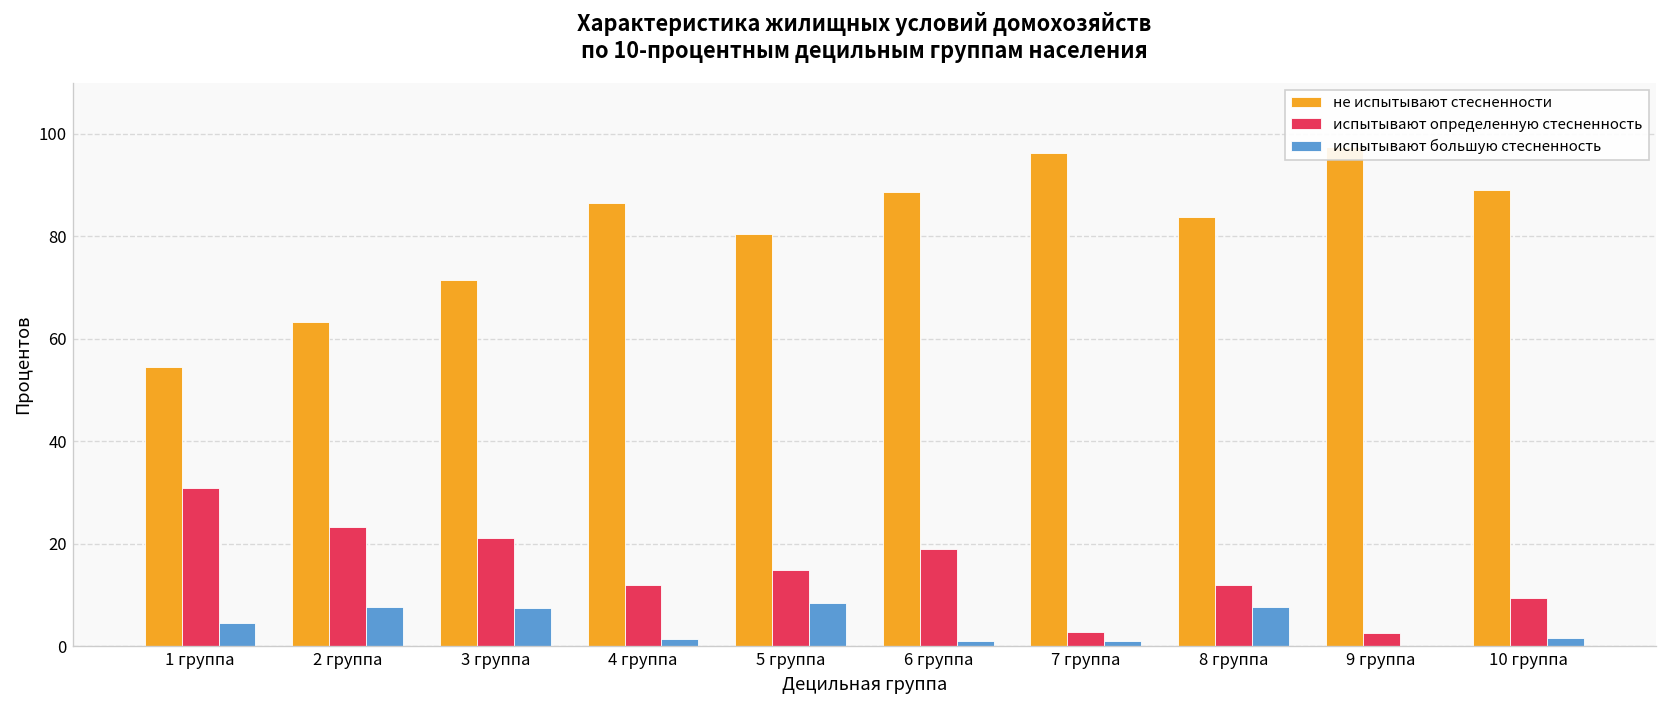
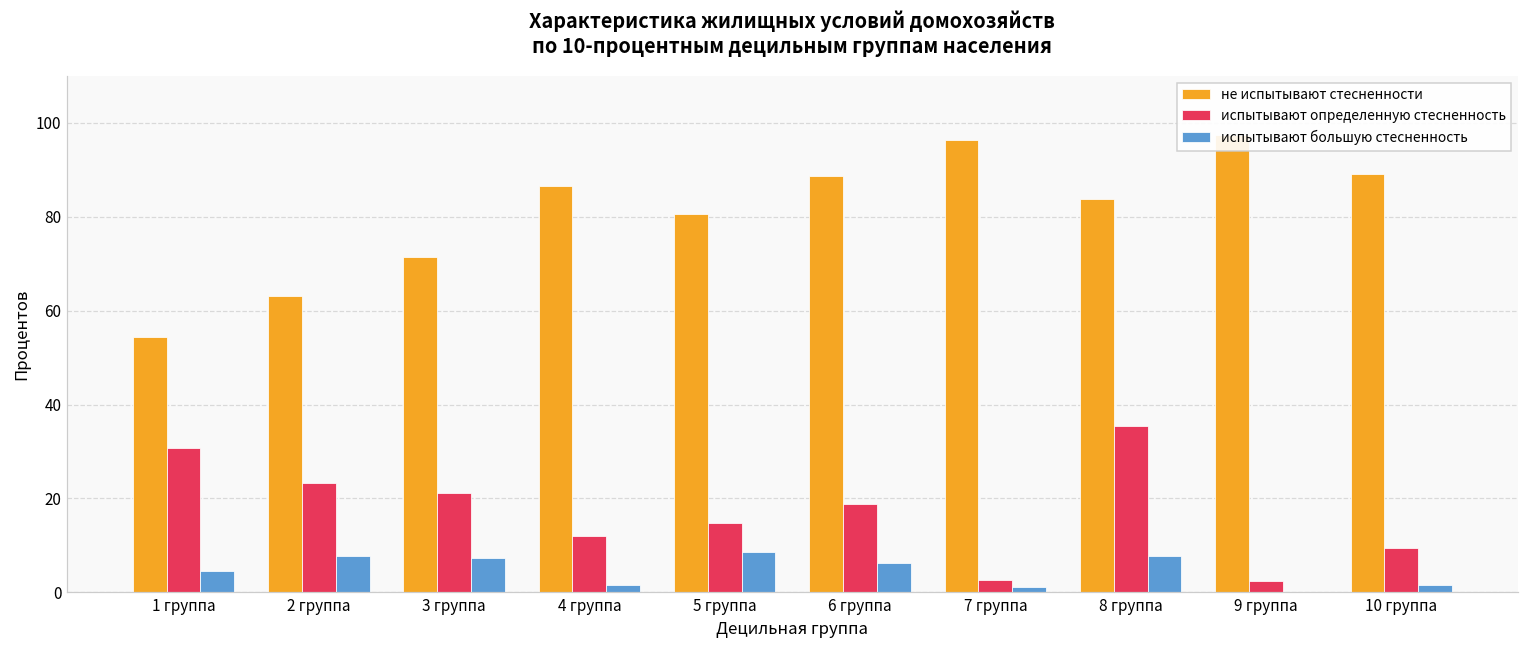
  {
    "не испытывают стесненности": {
      "1 группа": 54,
      "2 группа": 63,
      "3 группа": 71,
      "4 группа": 86,
      "5 группа": 81,
      "6 группа": 89,
      "7 группа": 96,
      "8 группа": 84,
      "10 группа": 89
    },
    "испытывают определенную стесненность": {
      "1 группа": 31,
      "2 группа": 23,
      "3 группа": 21,
      "4 группа": 12,
      "5 группа": 15,
      "6 группа": 19,
      "7 группа": 3,
-     "8 группа": 12,
+     "8 группа": 36,
      "9 группа": 3,
      "10 группа": 9
    },
    "испытывают большую стесненность": {
      "1 группа": 5,
      "2 группа": 8,
      "3 группа": 7,
      "4 группа": 1,
      "5 группа": 9,
-     "6 группа": 1,
+     "6 группа": 6,
      "7 группа": 1,
      "8 группа": 8,
      "9 группа": 0,
      "10 группа": 2
    }
  }
